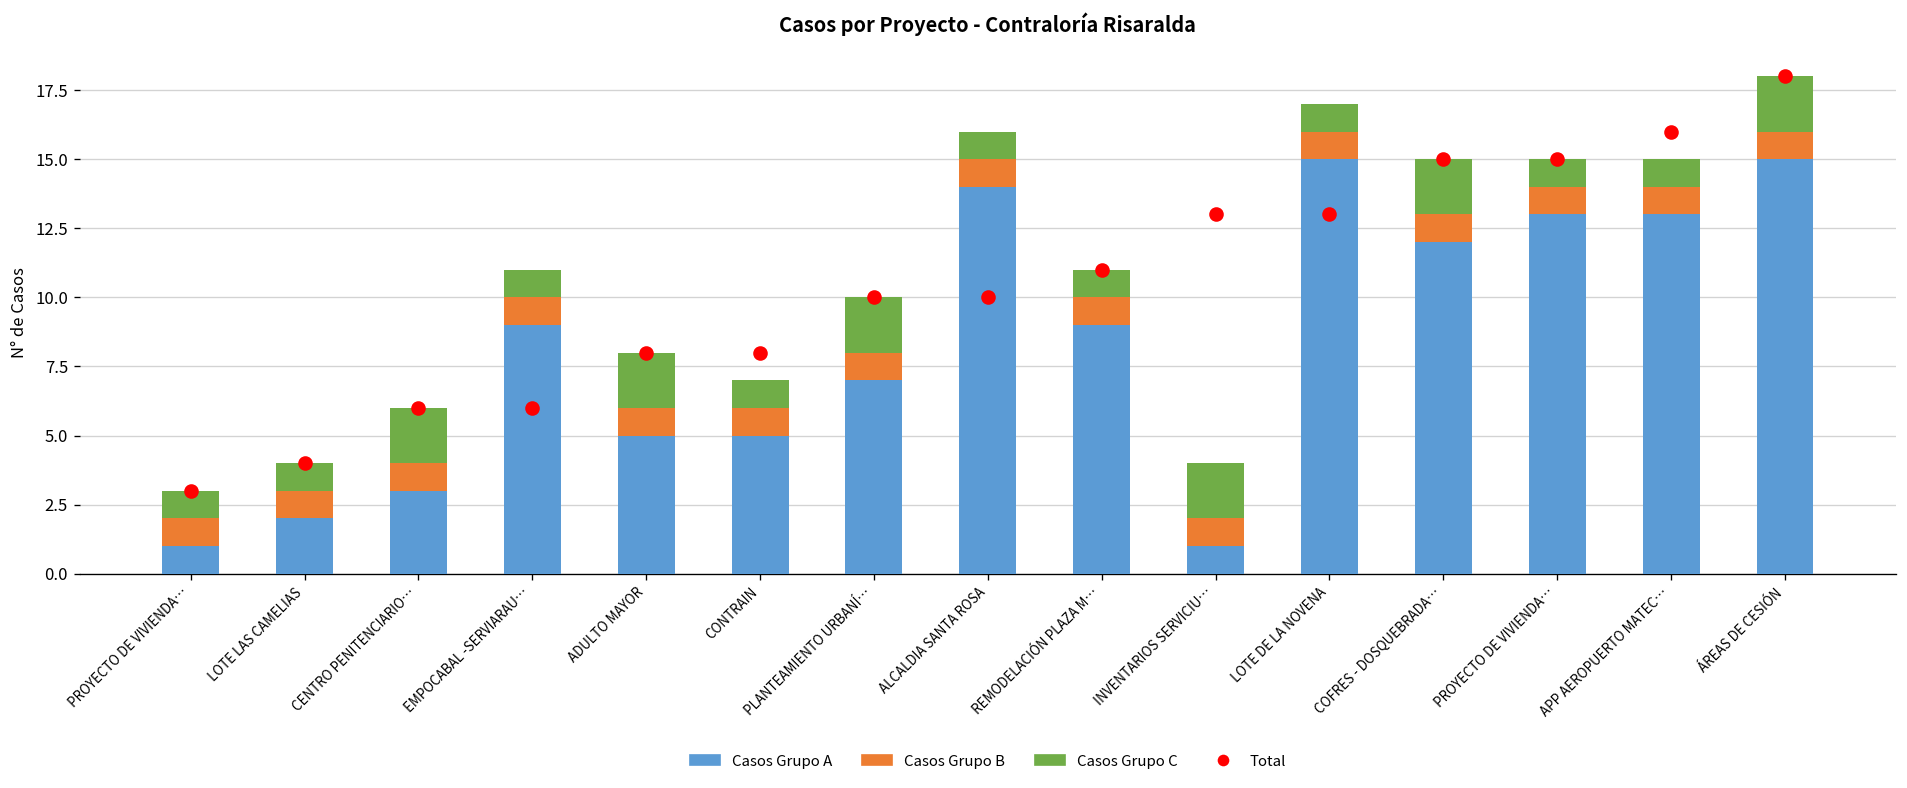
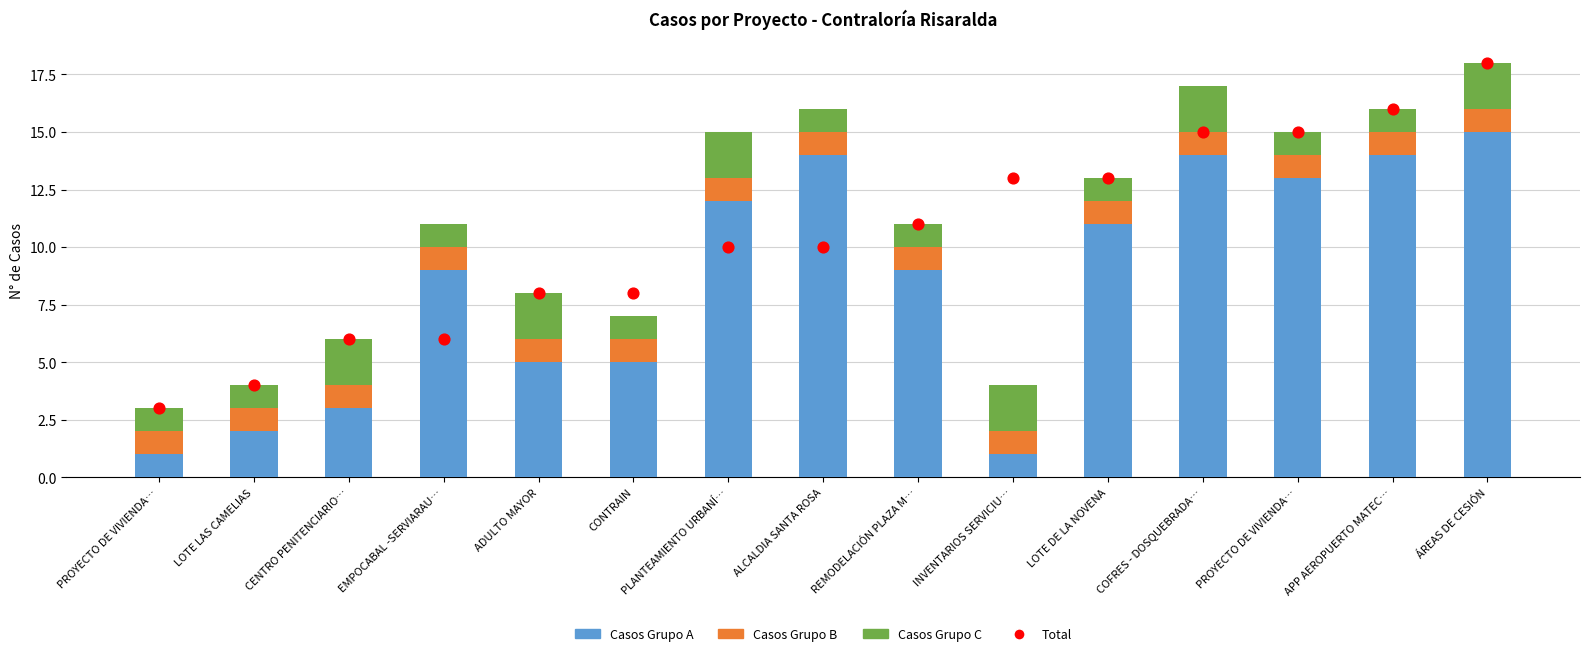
  {
    "Casos Grupo A": {
      "LOTE LAS CAMELIAS": 2,
      "CENTRO PENITENCIARIO…": 3,
      "EMPOCABAL -SERVIARAU…": 9,
      "ADULTO MAYOR": 5,
      "CONTRAIN": 5,
-     "PLANTEAMIENTO URBANÍ…": 7,
+     "PLANTEAMIENTO URBANÍ…": 12,
      "ALCALDIA SANTA ROSA": 14,
      "REMODELACIÓN PLAZA M…": 9,
      "INVENTARIOS SERVICIU…": 1,
-     "LOTE DE LA NOVENA": 15,
-     "COFRES - DOSQUEBRADA…": 12,
-     "APP AEROPUERTO MATEC…": 13,
+     "LOTE DE LA NOVENA": 11,
+     "COFRES - DOSQUEBRADA…": 14,
+     "APP AEROPUERTO MATEC…": 14,
      "ÁREAS DE CESIÓN": 15
    },
    "Casos Grupo C": {
      "LOTE LAS CAMELIAS": 1,
      "CENTRO PENITENCIARIO…": 2,
      "EMPOCABAL -SERVIARAU…": 1,
      "ADULTO MAYOR": 2,
      "CONTRAIN": 1,
      "PLANTEAMIENTO URBANÍ…": 2,
      "ALCALDIA SANTA ROSA": 1,
      "REMODELACIÓN PLAZA M…": 1,
      "INVENTARIOS SERVICIU…": 2,
      "LOTE DE LA NOVENA": 1,
      "COFRES - DOSQUEBRADA…": 2,
      "APP AEROPUERTO MATEC…": 1,
      "ÁREAS DE CESIÓN": 2
    }
  }
